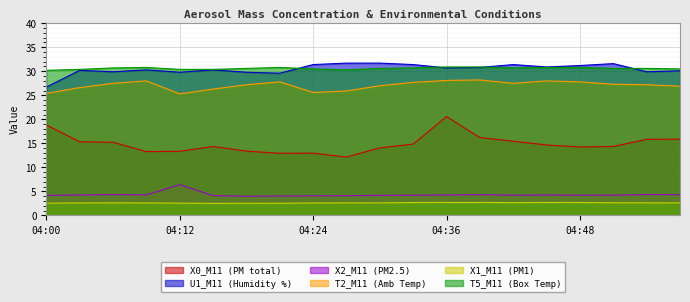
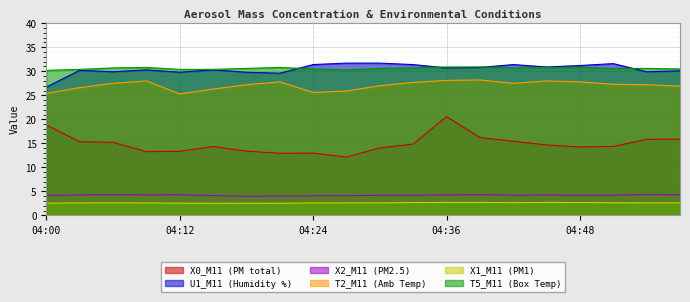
  {
    "X0_M11 (PM total)": {
      "04:00": 19,
      "04:12": 13,
      "04:24": 13,
      "04:36": 21,
      "04:48": 14
    },
    "U1_M11 (Humidity %)": {
      "04:00": 27,
      "04:12": 30,
      "04:24": 31
    },
    "X2_M11 (PM2.5)": {
      "04:00": 4,
-     "04:12": 6,
+     "04:12": 4,
      "04:24": 4,
      "04:36": 4,
      "04:48": 4
    },
    "T5_M11 (Box Temp)": {
      "04:00": 30,
      "04:12": 30,
      "04:24": 31
    }
  }
